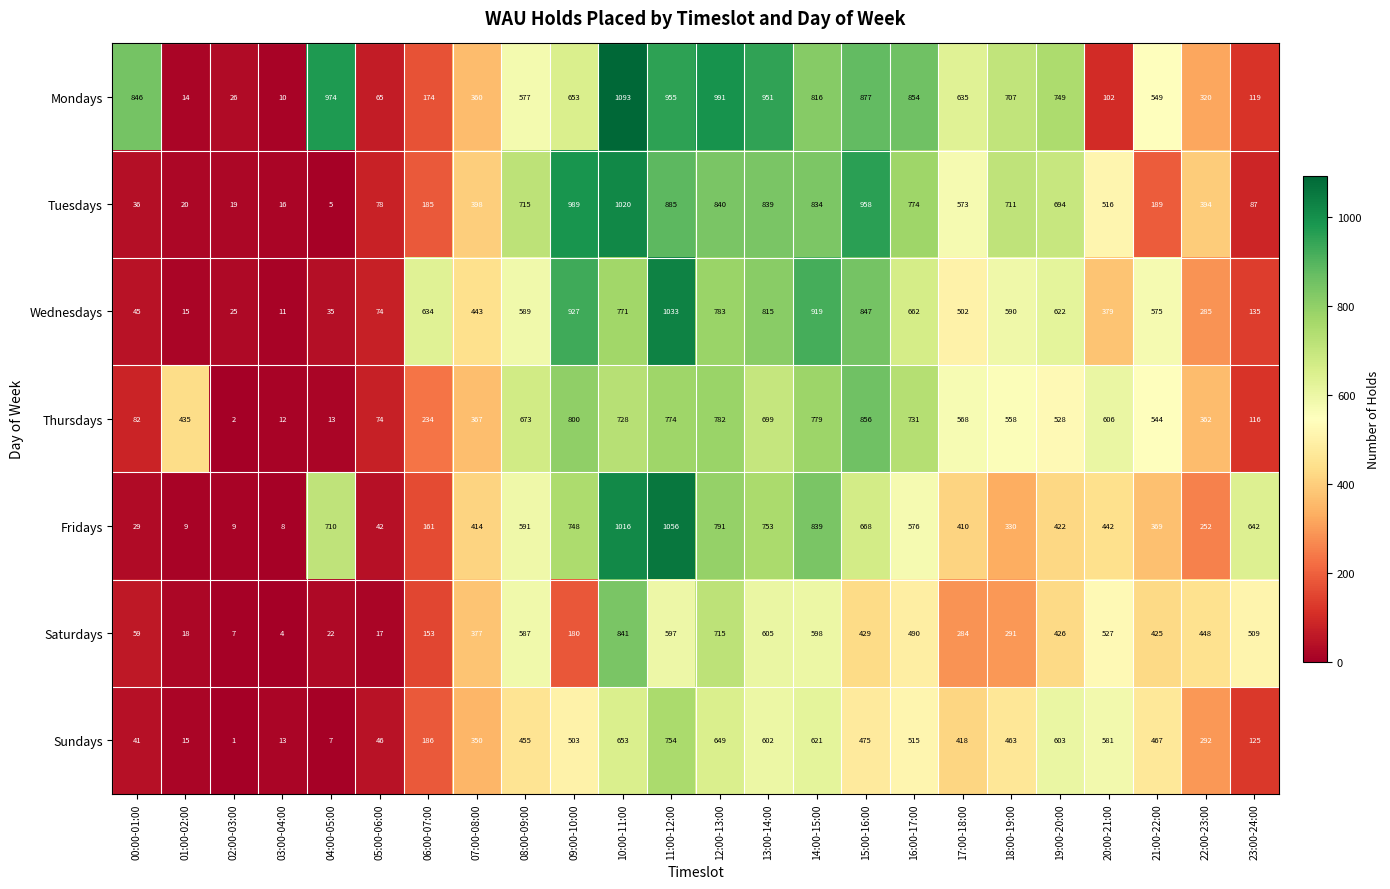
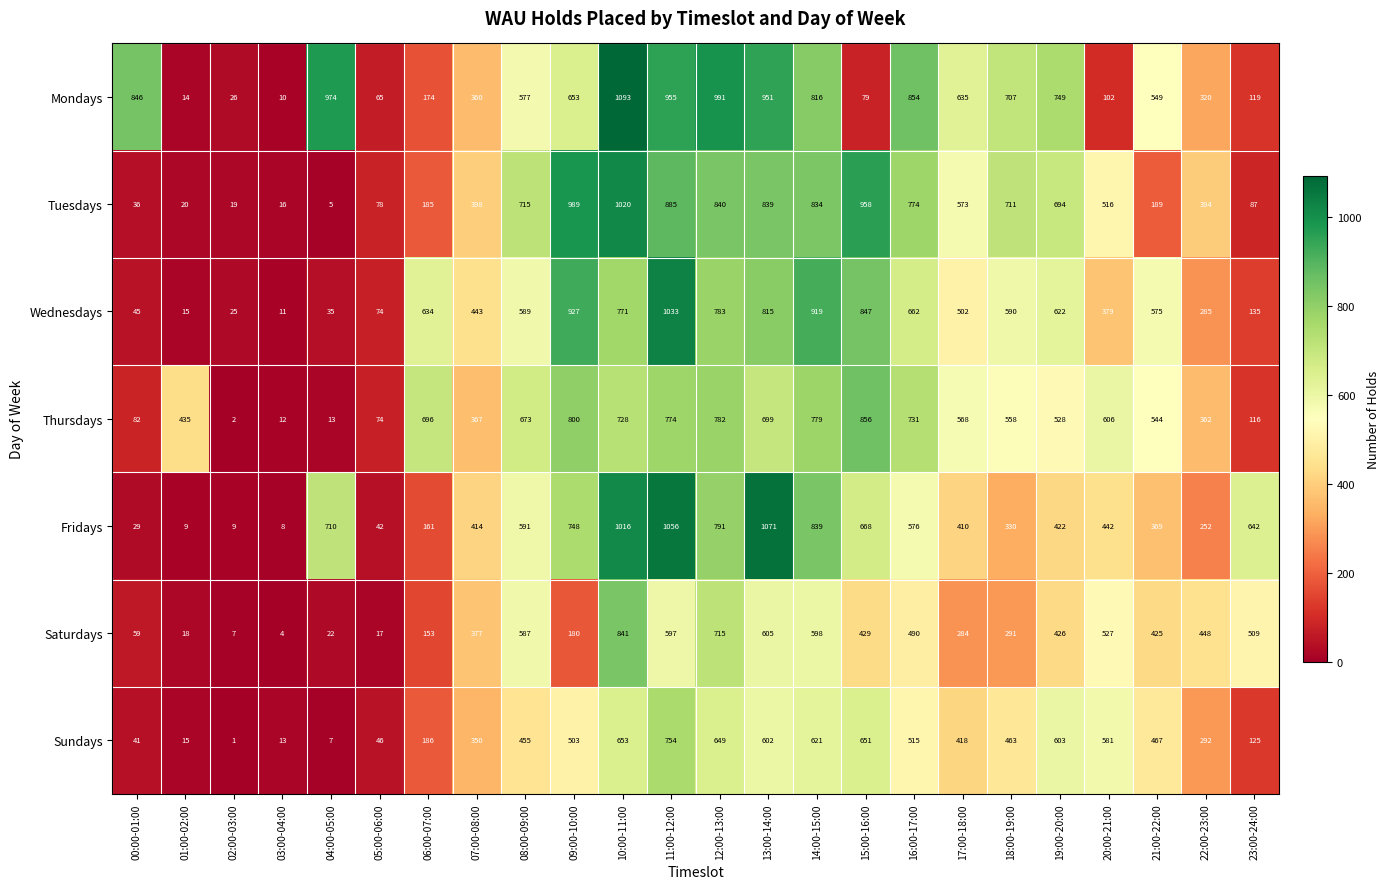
  {
    "Mondays": {
      "00:00-01:00": 846,
      "01:00-02:00": 14,
      "02:00-03:00": 26,
      "03:00-04:00": 10,
      "04:00-05:00": 974,
      "05:00-06:00": 65,
      "06:00-07:00": 174,
      "07:00-08:00": 360,
      "08:00-09:00": 577,
      "09:00-10:00": 653,
      "10:00-11:00": 1093,
      "11:00-12:00": 955,
      "12:00-13:00": 991,
      "13:00-14:00": 951,
      "14:00-15:00": 816,
-     "15:00-16:00": 877,
+     "15:00-16:00": 79,
      "16:00-17:00": 854,
      "17:00-18:00": 635,
      "18:00-19:00": 707,
      "19:00-20:00": 749,
      "20:00-21:00": 102,
      "21:00-22:00": 549,
      "22:00-23:00": 320,
      "23:00-24:00": 119
    },
    "Tuesdays": {
      "00:00-01:00": 36,
      "01:00-02:00": 20,
      "02:00-03:00": 19,
      "03:00-04:00": 16,
      "04:00-05:00": 5,
      "05:00-06:00": 78,
      "06:00-07:00": 185,
      "07:00-08:00": 398,
      "08:00-09:00": 715,
      "09:00-10:00": 989,
      "10:00-11:00": 1020,
      "11:00-12:00": 885,
      "12:00-13:00": 840,
      "13:00-14:00": 839,
      "14:00-15:00": 834,
      "15:00-16:00": 958,
      "16:00-17:00": 774,
      "17:00-18:00": 573,
      "18:00-19:00": 711,
      "19:00-20:00": 694,
      "20:00-21:00": 516,
      "21:00-22:00": 189,
      "22:00-23:00": 394,
      "23:00-24:00": 87
    },
    "Wednesdays": {
      "00:00-01:00": 45,
      "01:00-02:00": 15,
      "02:00-03:00": 25,
      "03:00-04:00": 11,
      "04:00-05:00": 35,
      "05:00-06:00": 74,
      "06:00-07:00": 634,
      "07:00-08:00": 443,
      "08:00-09:00": 589,
      "09:00-10:00": 927,
      "10:00-11:00": 771,
      "11:00-12:00": 1033,
      "12:00-13:00": 783,
      "13:00-14:00": 815,
      "14:00-15:00": 919,
      "15:00-16:00": 847,
      "16:00-17:00": 662,
      "17:00-18:00": 502,
      "18:00-19:00": 590,
      "19:00-20:00": 622,
      "20:00-21:00": 379,
      "21:00-22:00": 575,
      "22:00-23:00": 285,
      "23:00-24:00": 135
    },
    "Thursdays": {
      "00:00-01:00": 82,
      "01:00-02:00": 435,
      "02:00-03:00": 2,
      "03:00-04:00": 12,
      "04:00-05:00": 13,
      "05:00-06:00": 74,
-     "06:00-07:00": 234,
+     "06:00-07:00": 696,
      "07:00-08:00": 367,
      "08:00-09:00": 673,
      "09:00-10:00": 800,
      "10:00-11:00": 728,
      "11:00-12:00": 774,
      "12:00-13:00": 782,
      "13:00-14:00": 699,
      "14:00-15:00": 779,
      "15:00-16:00": 856,
      "16:00-17:00": 731,
      "17:00-18:00": 568,
      "18:00-19:00": 558,
      "19:00-20:00": 528,
      "20:00-21:00": 606,
      "21:00-22:00": 544,
      "22:00-23:00": 362,
      "23:00-24:00": 116
    },
    "Fridays": {
      "00:00-01:00": 29,
      "01:00-02:00": 9,
      "02:00-03:00": 9,
      "03:00-04:00": 8,
      "04:00-05:00": 710,
      "05:00-06:00": 42,
      "06:00-07:00": 161,
      "07:00-08:00": 414,
      "08:00-09:00": 591,
      "09:00-10:00": 748,
      "10:00-11:00": 1016,
      "11:00-12:00": 1056,
      "12:00-13:00": 791,
-     "13:00-14:00": 753,
+     "13:00-14:00": 1071,
      "14:00-15:00": 839,
      "15:00-16:00": 668,
      "16:00-17:00": 576,
      "17:00-18:00": 410,
      "18:00-19:00": 330,
      "19:00-20:00": 422,
      "20:00-21:00": 442,
      "21:00-22:00": 369,
      "22:00-23:00": 252,
      "23:00-24:00": 642
    },
    "Saturdays": {
      "00:00-01:00": 59,
      "01:00-02:00": 18,
      "02:00-03:00": 7,
      "03:00-04:00": 4,
      "04:00-05:00": 22,
      "05:00-06:00": 17,
      "06:00-07:00": 153,
      "07:00-08:00": 377,
      "08:00-09:00": 587,
      "09:00-10:00": 180,
      "10:00-11:00": 841,
      "11:00-12:00": 597,
      "12:00-13:00": 715,
      "13:00-14:00": 605,
      "14:00-15:00": 598,
      "15:00-16:00": 429,
      "16:00-17:00": 490,
      "17:00-18:00": 284,
      "18:00-19:00": 291,
      "19:00-20:00": 426,
      "20:00-21:00": 527,
      "21:00-22:00": 425,
      "22:00-23:00": 448,
      "23:00-24:00": 509
    },
    "Sundays": {
      "00:00-01:00": 41,
      "01:00-02:00": 15,
      "02:00-03:00": 1,
      "03:00-04:00": 13,
      "04:00-05:00": 7,
      "05:00-06:00": 46,
      "06:00-07:00": 186,
      "07:00-08:00": 350,
      "08:00-09:00": 455,
      "09:00-10:00": 503,
      "10:00-11:00": 653,
      "11:00-12:00": 754,
      "12:00-13:00": 649,
      "13:00-14:00": 602,
      "14:00-15:00": 621,
-     "15:00-16:00": 475,
+     "15:00-16:00": 651,
      "16:00-17:00": 515,
      "17:00-18:00": 418,
      "18:00-19:00": 463,
      "19:00-20:00": 603,
      "20:00-21:00": 581,
      "21:00-22:00": 467,
      "22:00-23:00": 292,
      "23:00-24:00": 125
    }
  }
